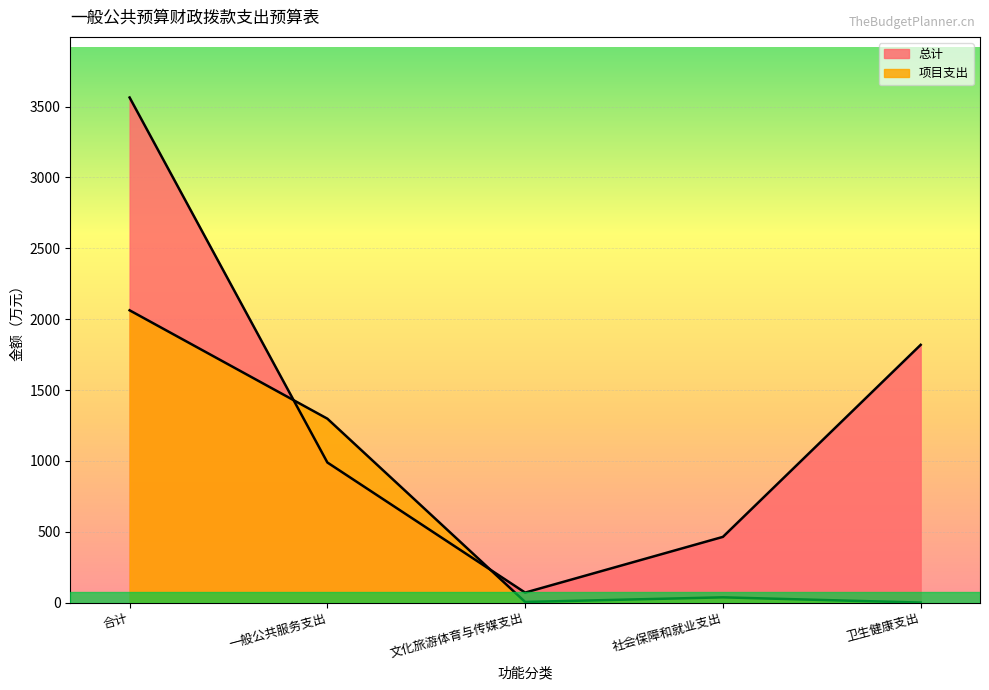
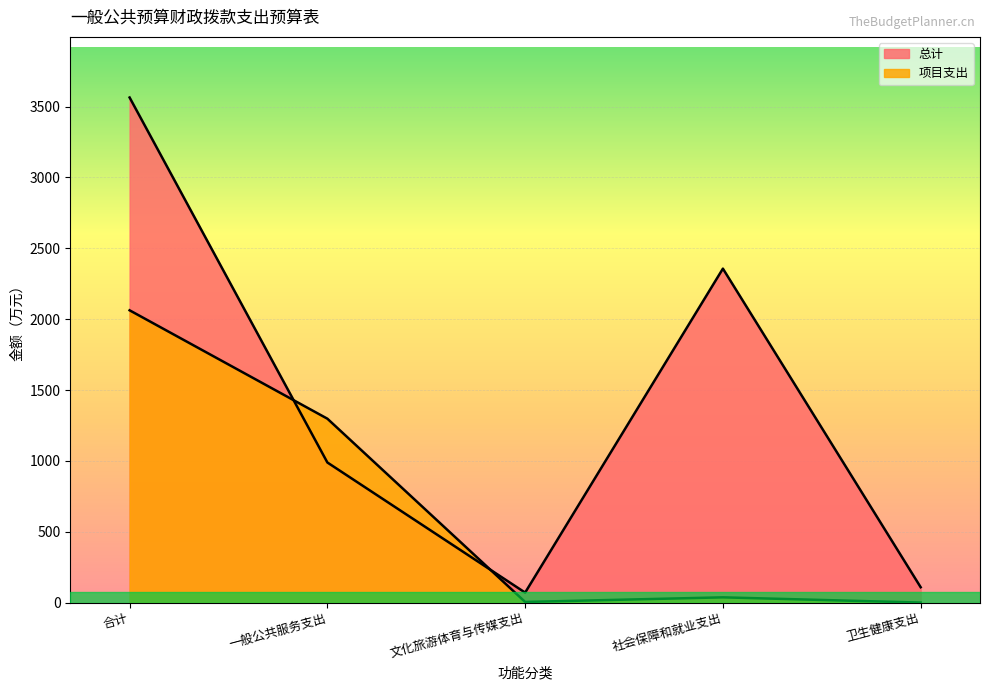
  {
    "总计": {
      "合计": 3560,
      "一般公共服务支出": 990,
-     "社会保障和就业支出": 460,
-     "卫生健康支出": 1820
+     "社会保障和就业支出": 2360,
+     "卫生健康支出": 110
    },
    "项目支出": {
      "合计": 2060,
      "一般公共服务支出": 1300
    }
  }
